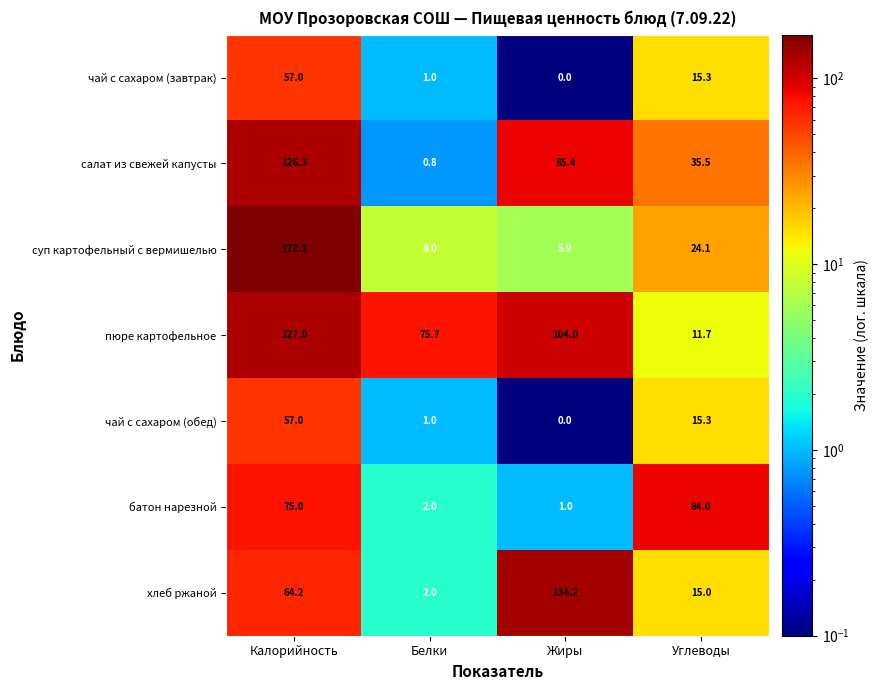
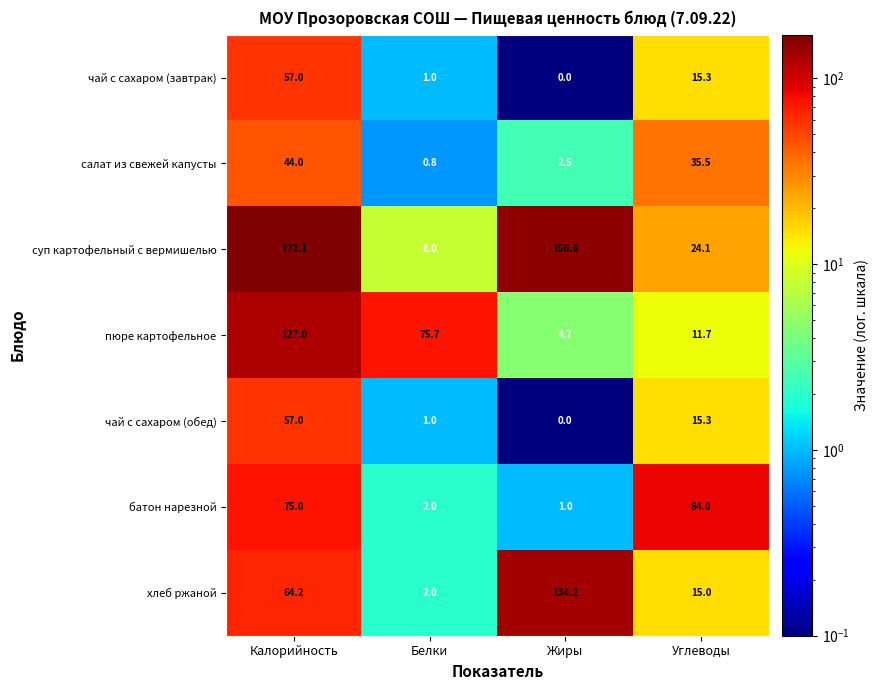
  {
    "чай с сахаром (завтрак)": {
      "Калорийность": 57.0,
      "Белки": 1.0,
      "Жиры": 0.0,
      "Углеводы": 15.3
    },
    "салат из свежей капусты": {
-     "Калорийность": 126.3,
+     "Калорийность": 44.0,
      "Белки": 0.8,
-     "Жиры": 85.4,
+     "Жиры": 2.5,
      "Углеводы": 35.5
    },
    "суп картофельный с вермишелью": {
      "Калорийность": 172.1,
      "Белки": 8.0,
-     "Жиры": 5.9,
+     "Жиры": 156.6,
      "Углеводы": 24.1
    },
    "пюре картофельное": {
      "Калорийность": 127.0,
      "Белки": 75.7,
-     "Жиры": 104.0,
+     "Жиры": 4.7,
      "Углеводы": 11.7
    },
    "чай с сахаром (обед)": {
      "Калорийность": 57.0,
      "Белки": 1.0,
      "Жиры": 0.0,
      "Углеводы": 15.3
    },
    "батон нарезной": {
      "Калорийность": 75.0,
      "Белки": 2.0,
      "Жиры": 1.0,
      "Углеводы": 84.0
    },
    "хлеб ржаной": {
      "Калорийность": 64.2,
      "Белки": 2.0,
      "Жиры": 134.2,
      "Углеводы": 15.0
    }
  }
